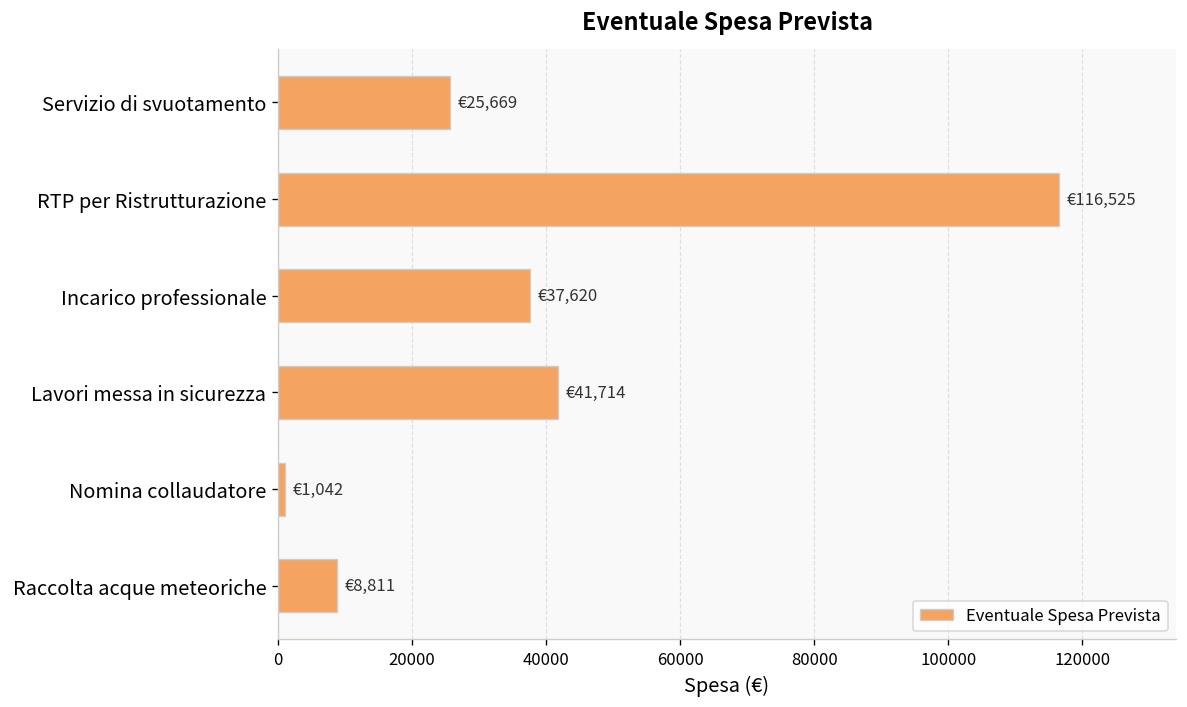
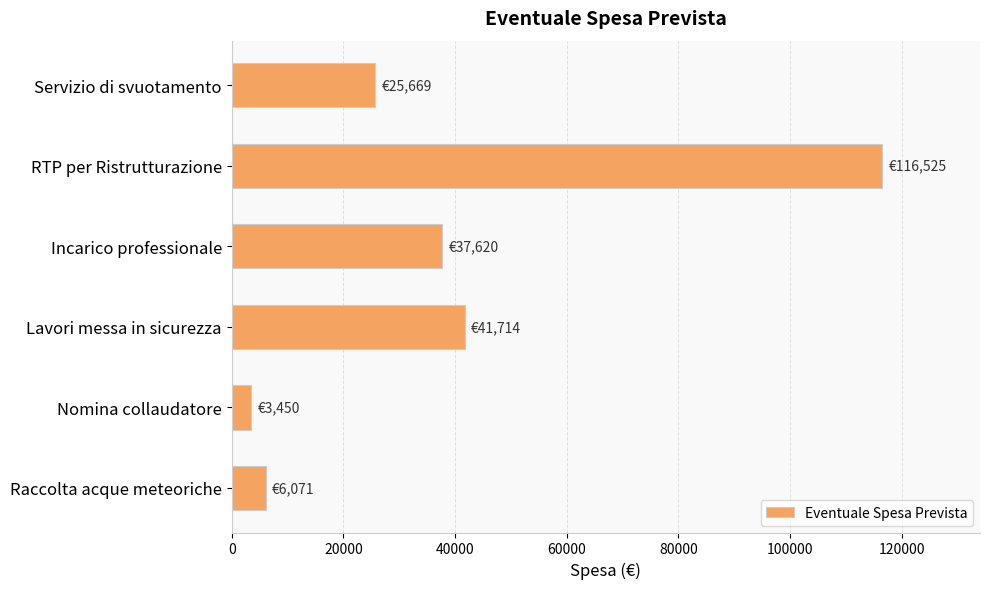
  {
    "Servizio di svuotamento": "€25,669",
    "RTP per Ristrutturazione": "€116,525",
    "Incarico professionale": "€37,620",
    "Lavori messa in sicurezza": "€41,714",
-   "Nomina collaudatore": "€1,042",
-   "Raccolta acque meteoriche": "€8,811"
+   "Nomina collaudatore": "€3,450",
+   "Raccolta acque meteoriche": "€6,071"
  }
